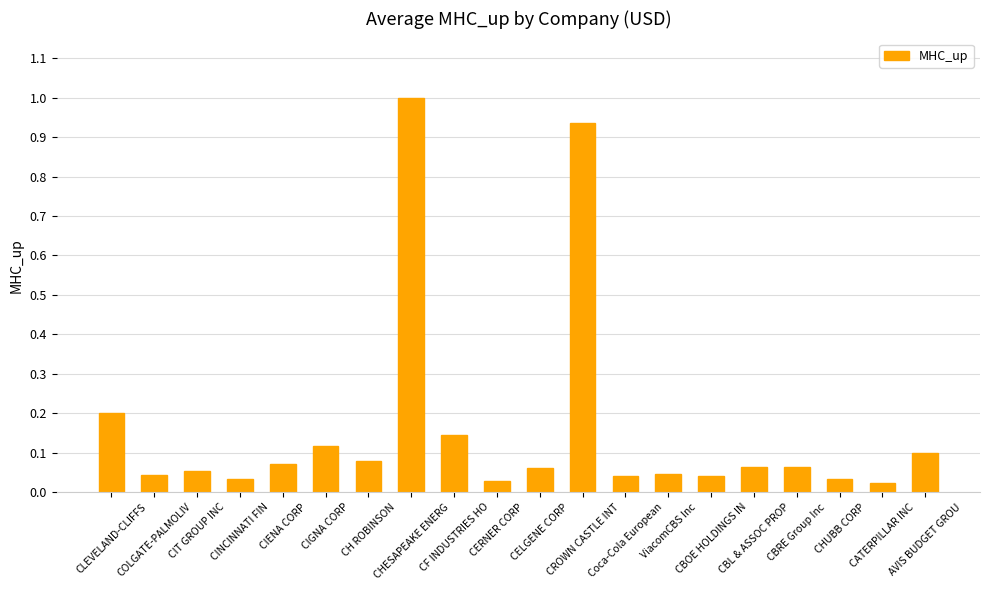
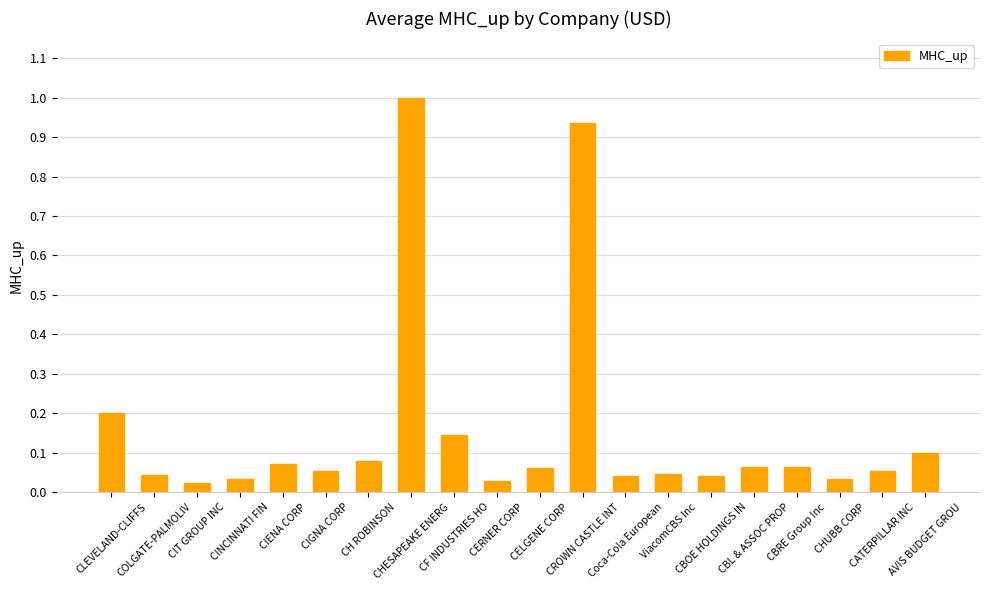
  {
    "CLEVELAND-CLIFFS": 0.20,
    "COLGATE-PALMOLIV": 0.04,
-   "CIT GROUP INC": 0.05,
+   "CIT GROUP INC": 0.02,
    "CINCINNATI FIN": 0.03,
    "CIENA CORP": 0.07,
-   "CIGNA CORP": 0.12,
+   "CIGNA CORP": 0.05,
    "CH ROBINSON": 0.08,
    "CHESAPEAKE ENERG": 1.00,
    "CF INDUSTRIES HO": 0.14,
    "CERNER CORP": 0.03,
    "CELGENE CORP": 0.06,
    "CROWN CASTLE INT": 0.93,
    "Coca-Cola European": 0.04,
    "ViacomCBS Inc": 0.05,
    "CBOE HOLDINGS IN": 0.04,
    "CBL & ASSOC PROP": 0.06,
    "CBRE Group Inc": 0.06,
    "CHUBB CORP": 0.03,
-   "CATERPILLAR INC": 0.02,
+   "CATERPILLAR INC": 0.05,
    "AVIS BUDGET GROU": 0.10
  }
